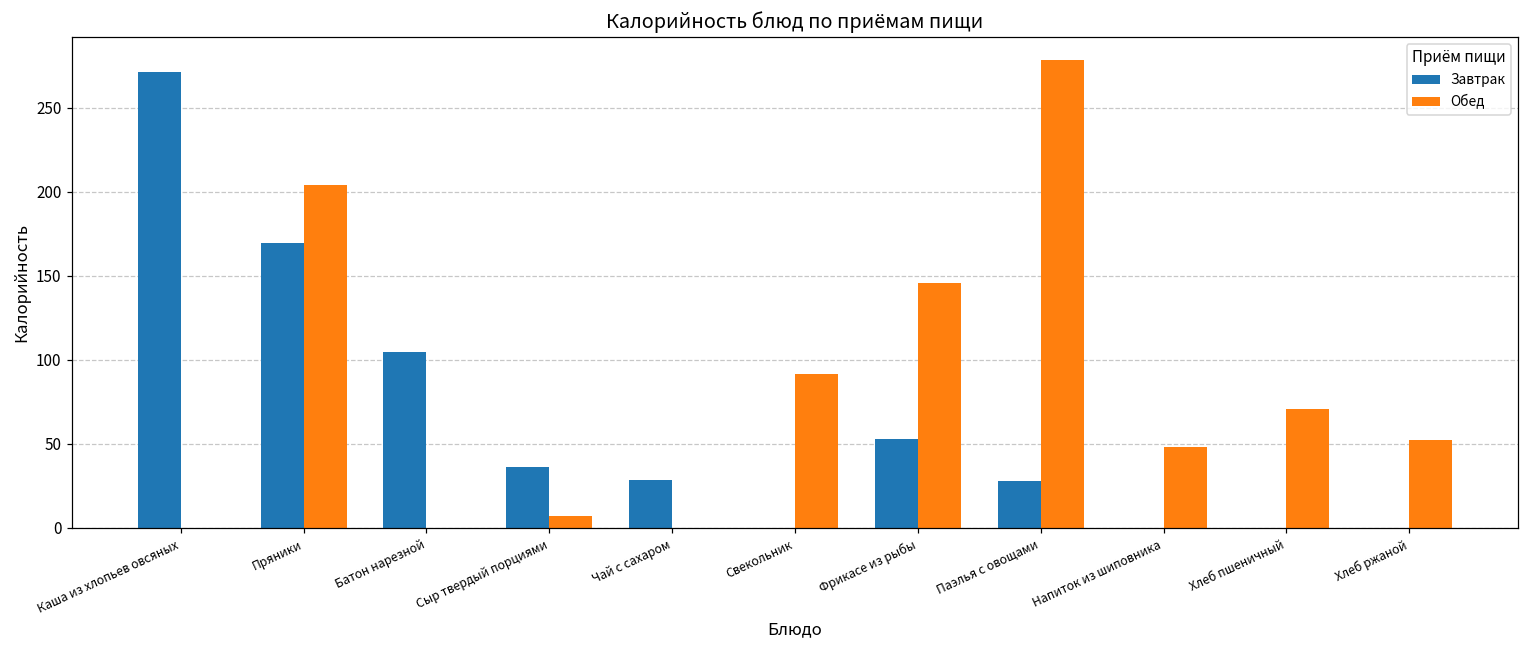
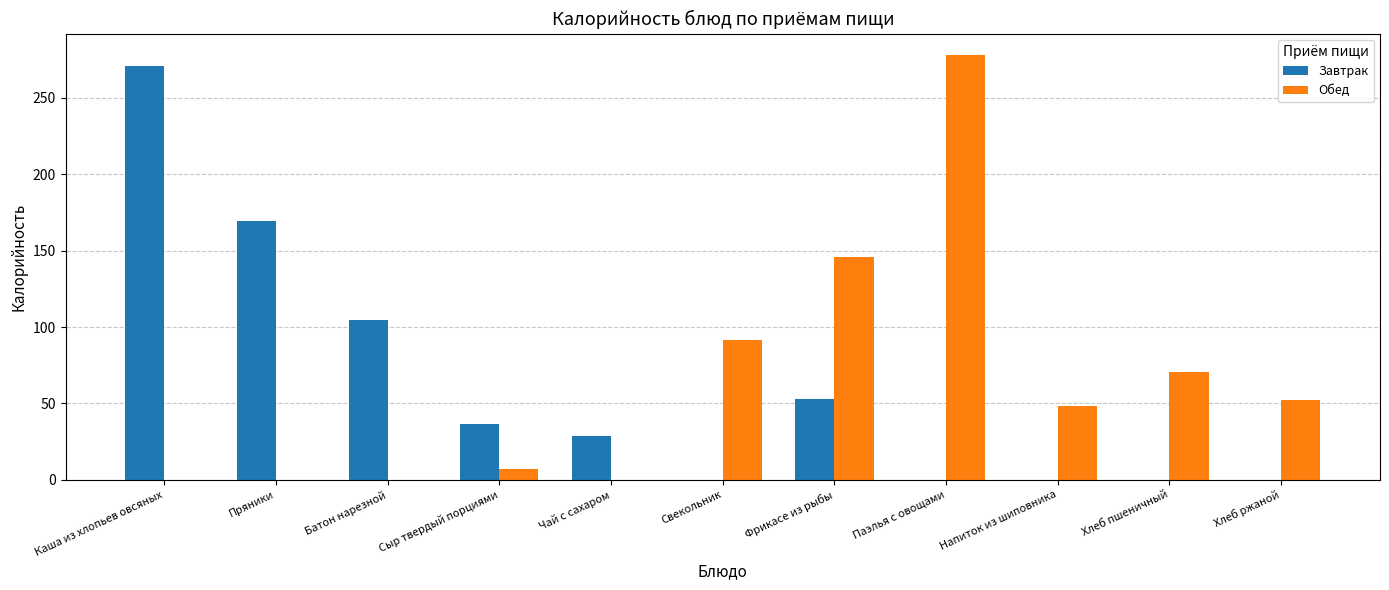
  {
    "Завтрак": {
      "Каша из хлопьев овсяных": 271,
      "Пряники": 169,
      "Батон нарезной": 105,
      "Сыр твердый порциями": 36,
      "Чай с сахаром": 28,
      "Свекольник": 0,
      "Фрикасе из рыбы": 53,
-     "Паэлья с овощами": 28,
+     "Паэлья с овощами": 0,
      "Напиток из шиповника": 0,
      "Хлеб пшеничный": 0,
      "Хлеб ржаной": 0
    },
    "Обед": {
      "Каша из хлопьев овсяных": 0,
-     "Пряники": 204,
+     "Пряники": 0,
      "Батон нарезной": 0,
      "Сыр твердый порциями": 7,
      "Чай с сахаром": 0,
      "Свекольник": 91,
      "Фрикасе из рыбы": 146,
      "Паэлья с овощами": 278,
      "Напиток из шиповника": 48,
      "Хлеб пшеничный": 71,
      "Хлеб ржаной": 52
    }
  }
